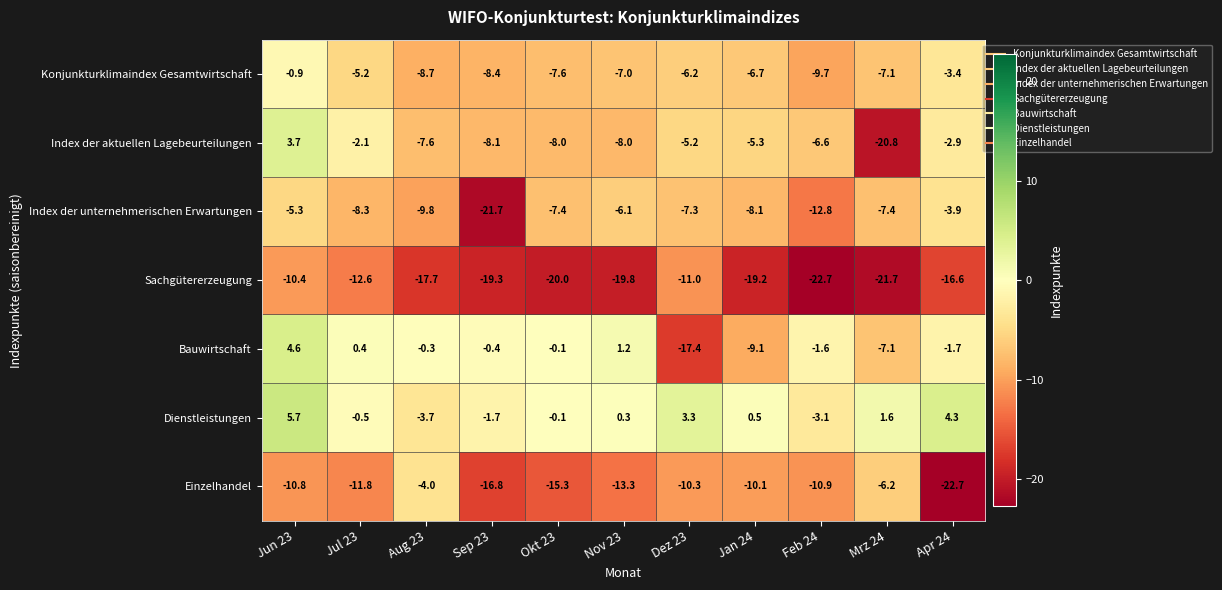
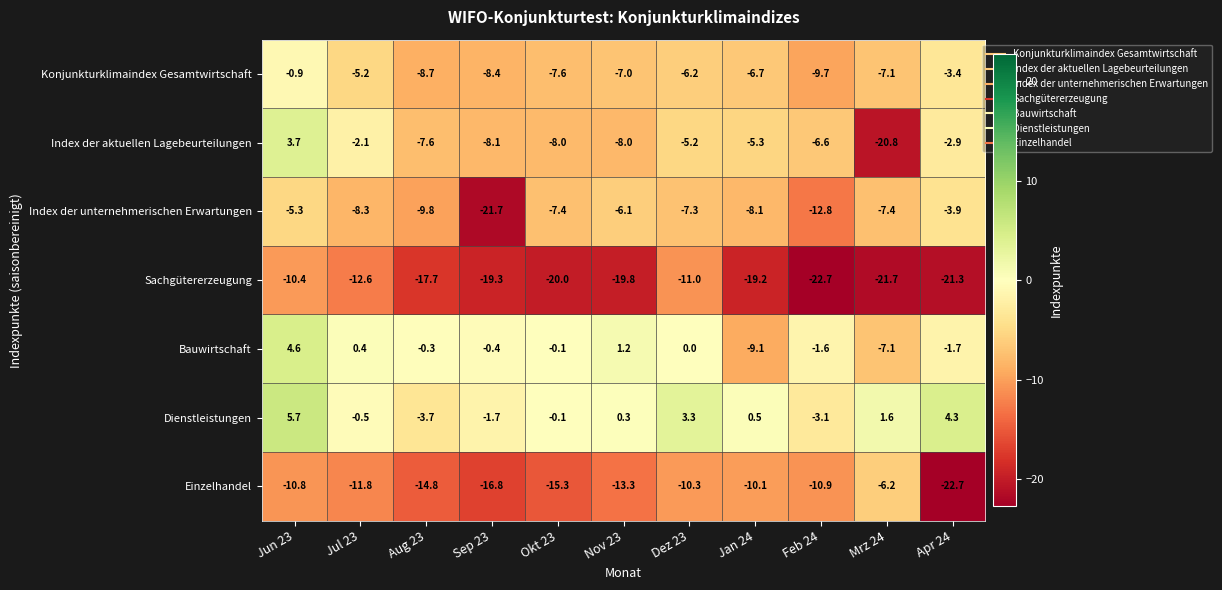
  {
    "Konjunkturklimaindex Gesamtwirtschaft": {
      "Jun 23": -0.9,
      "Jul 23": -5.2,
      "Aug 23": -8.7,
      "Sep 23": -8.4,
      "Okt 23": -7.6,
      "Nov 23": -7.0,
      "Dez 23": -6.2,
      "Jan 24": -6.7,
      "Feb 24": -9.7,
      "Mrz 24": -7.1,
      "Apr 24": -3.4
    },
    "Index der aktuellen Lagebeurteilungen": {
      "Jun 23": 3.7,
      "Jul 23": -2.1,
      "Aug 23": -7.6,
      "Sep 23": -8.1,
      "Okt 23": -8.0,
      "Nov 23": -8.0,
      "Dez 23": -5.2,
      "Jan 24": -5.3,
      "Feb 24": -6.6,
      "Mrz 24": -20.8,
      "Apr 24": -2.9
    },
    "Index der unternehmerischen Erwartungen": {
      "Jun 23": -5.3,
      "Jul 23": -8.3,
      "Aug 23": -9.8,
      "Sep 23": -21.7,
      "Okt 23": -7.4,
      "Nov 23": -6.1,
      "Dez 23": -7.3,
      "Jan 24": -8.1,
      "Feb 24": -12.8,
      "Mrz 24": -7.4,
      "Apr 24": -3.9
    },
    "Sachgütererzeugung": {
      "Jun 23": -10.4,
      "Jul 23": -12.6,
      "Aug 23": -17.7,
      "Sep 23": -19.3,
      "Okt 23": -20.0,
      "Nov 23": -19.8,
      "Dez 23": -11.0,
      "Jan 24": -19.2,
      "Feb 24": -22.7,
      "Mrz 24": -21.7,
-     "Apr 24": -16.6
+     "Apr 24": -21.3
    },
    "Bauwirtschaft": {
      "Jun 23": 4.6,
      "Jul 23": 0.4,
      "Aug 23": -0.3,
      "Sep 23": -0.4,
      "Okt 23": -0.1,
      "Nov 23": 1.2,
-     "Dez 23": -17.4,
+     "Dez 23": 0.0,
      "Jan 24": -9.1,
      "Feb 24": -1.6,
      "Mrz 24": -7.1,
      "Apr 24": -1.7
    },
    "Dienstleistungen": {
      "Jun 23": 5.7,
      "Jul 23": -0.5,
      "Aug 23": -3.7,
      "Sep 23": -1.7,
      "Okt 23": -0.1,
      "Nov 23": 0.3,
      "Dez 23": 3.3,
      "Jan 24": 0.5,
      "Feb 24": -3.1,
      "Mrz 24": 1.6,
      "Apr 24": 4.3
    },
    "Einzelhandel": {
      "Jun 23": -10.8,
      "Jul 23": -11.8,
-     "Aug 23": -4.0,
+     "Aug 23": -14.8,
      "Sep 23": -16.8,
      "Okt 23": -15.3,
      "Nov 23": -13.3,
      "Dez 23": -10.3,
      "Jan 24": -10.1,
      "Feb 24": -10.9,
      "Mrz 24": -6.2,
      "Apr 24": -22.7
    }
  }
